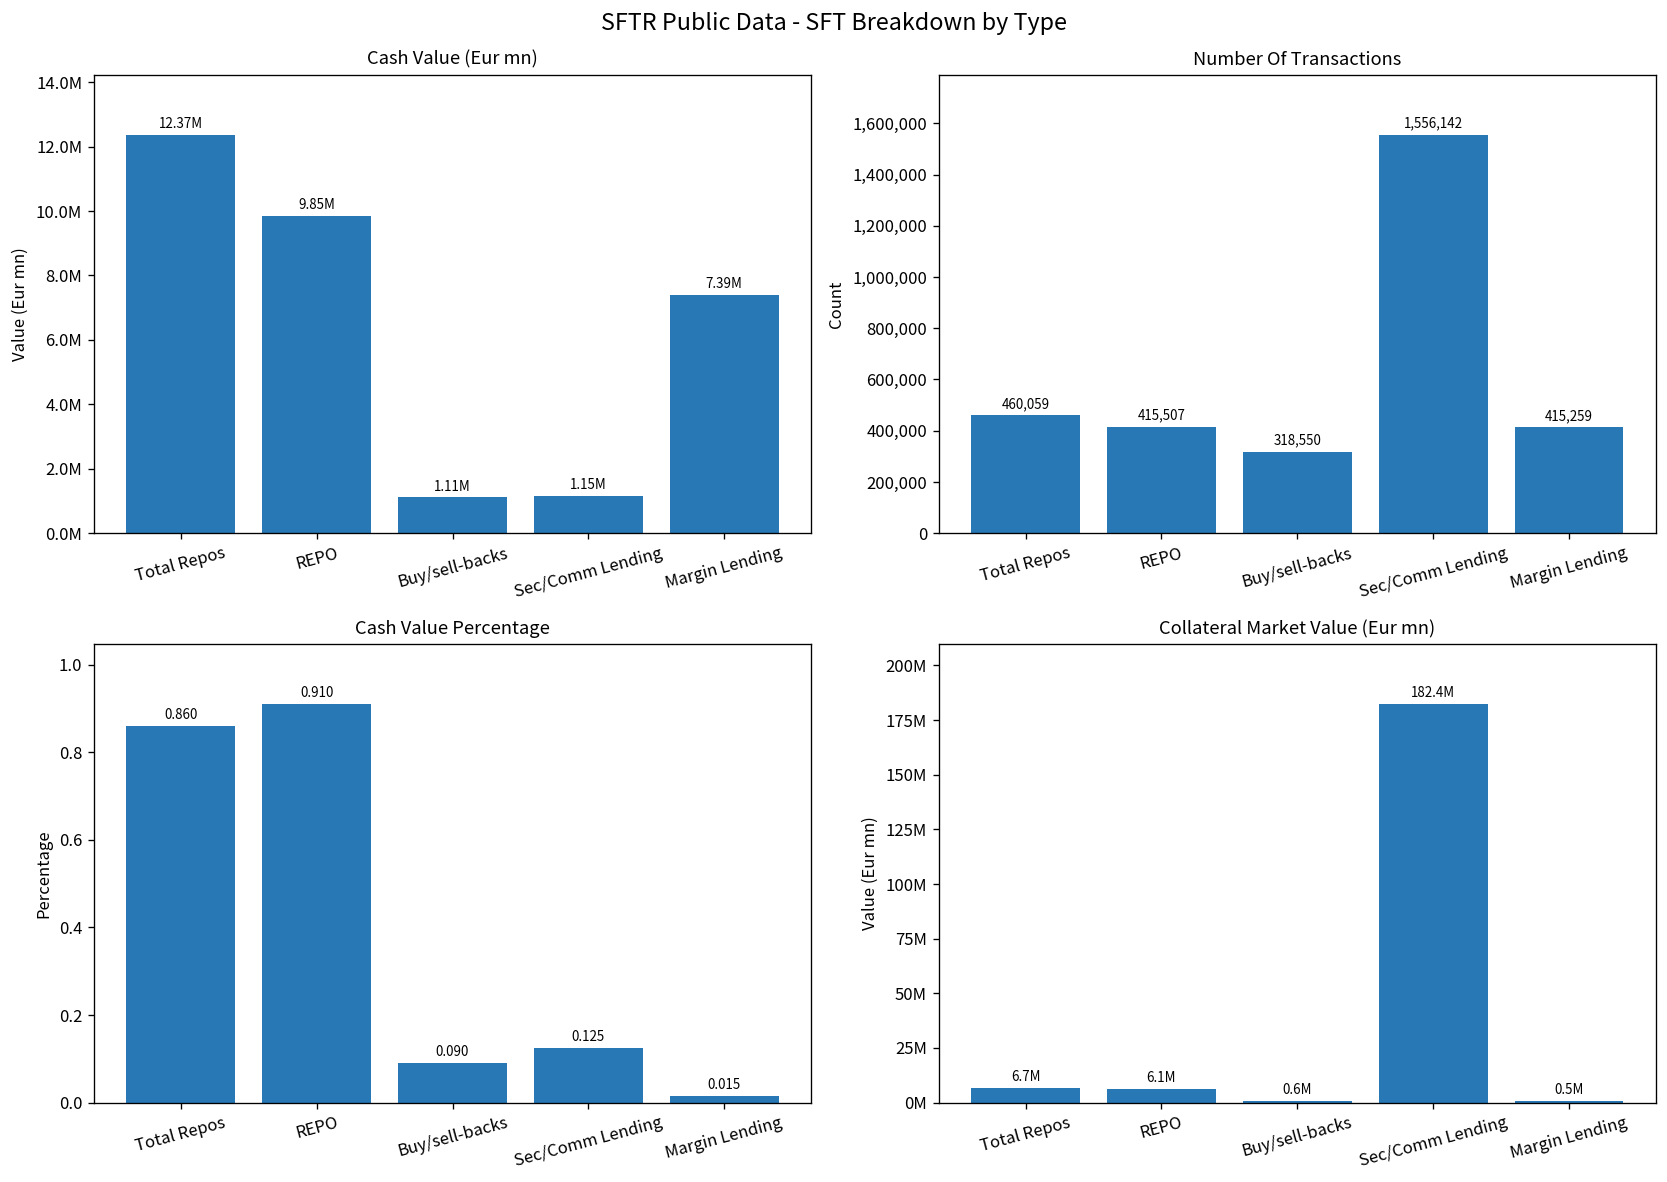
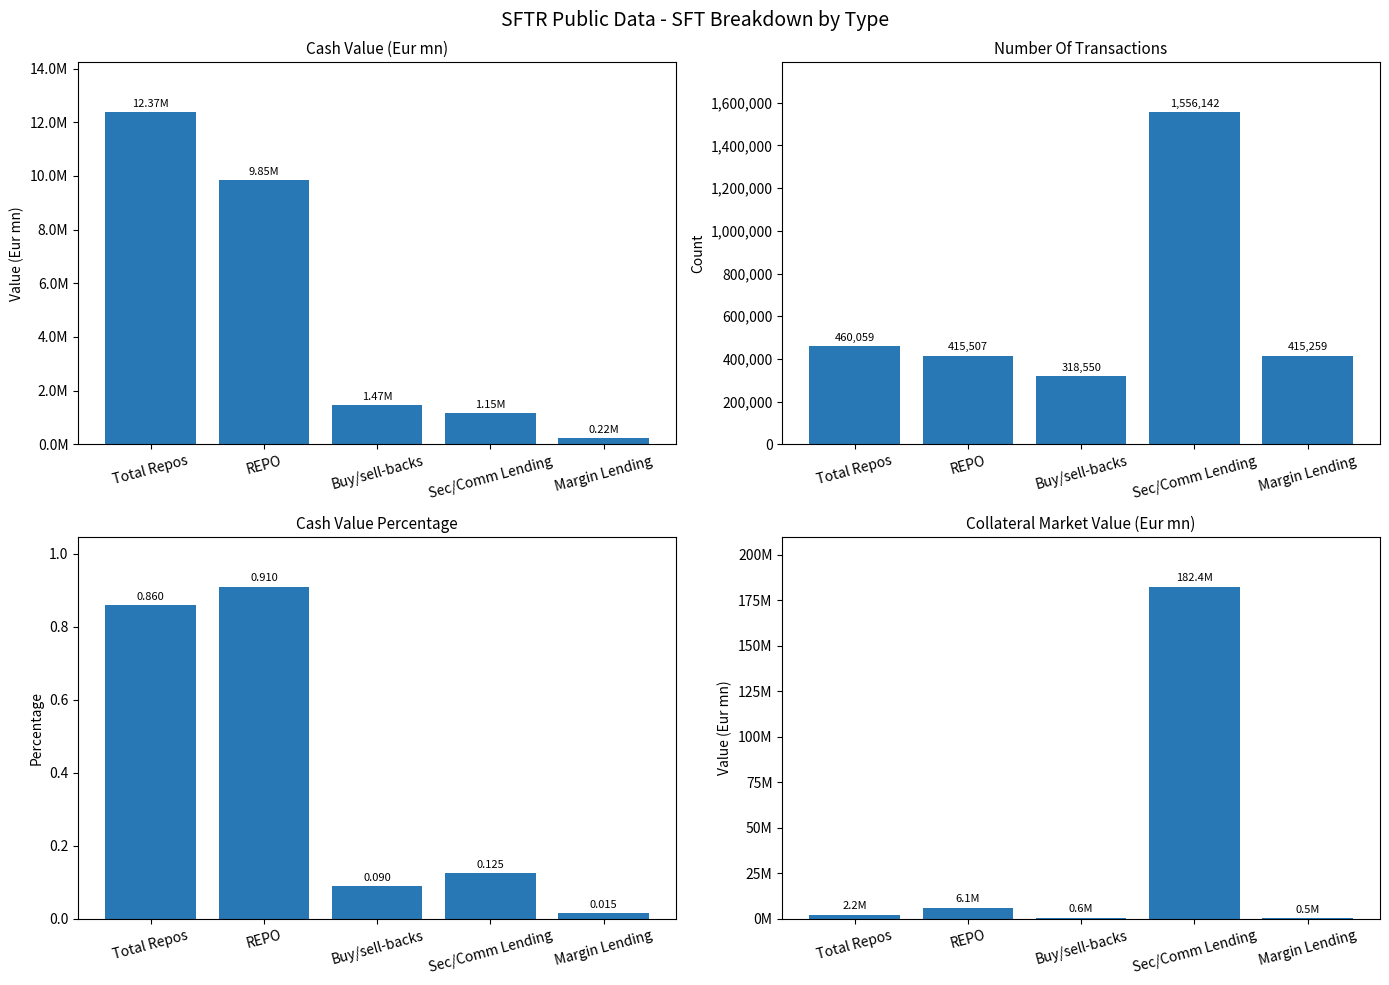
  {
    "Cash Value (Eur mn)": {
      "Total Repos": "12.37M",
      "REPO": "9.85M",
-     "Buy/sell-backs": "1.11M",
+     "Buy/sell-backs": "1.47M",
      "Sec/Comm Lending": "1.15M",
-     "Margin Lending": "7.39M"
+     "Margin Lending": "0.22M"
    },
    "Number Of Transactions": {
      "Total Repos": "460,059",
      "REPO": "415,507",
      "Buy/sell-backs": "318,550",
      "Sec/Comm Lending": "1,556,142",
      "Margin Lending": "415,259"
    },
    "Cash Value Percentage": {
      "Total Repos": "0.860",
      "REPO": "0.910",
      "Buy/sell-backs": "0.090",
      "Sec/Comm Lending": "0.125",
      "Margin Lending": "0.015"
    },
    "Collateral Market Value (Eur mn)": {
-     "Total Repos": "6.7M",
+     "Total Repos": "2.2M",
      "REPO": "6.1M",
      "Buy/sell-backs": "0.6M",
      "Sec/Comm Lending": "182.4M",
      "Margin Lending": "0.5M"
    }
  }
